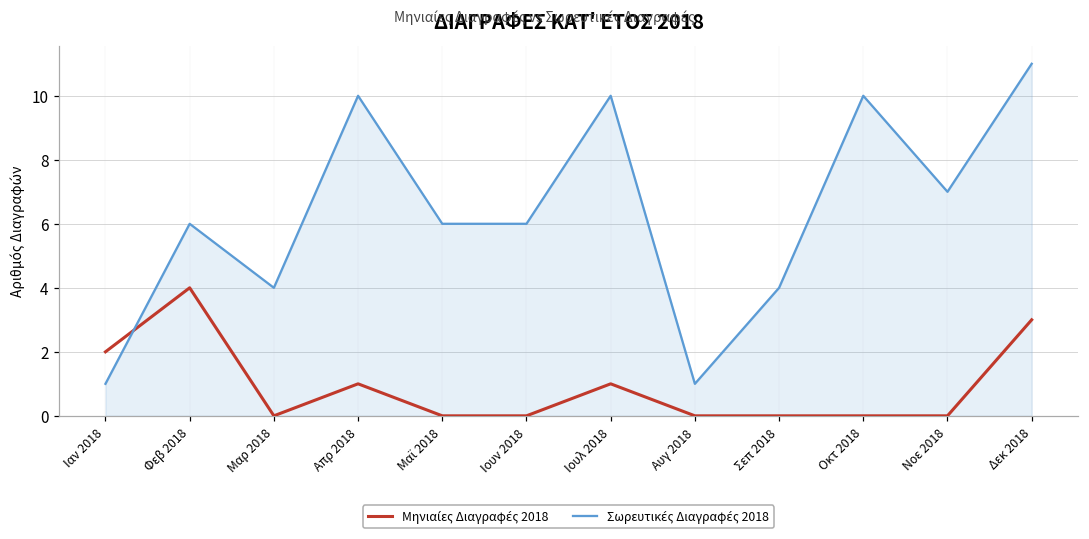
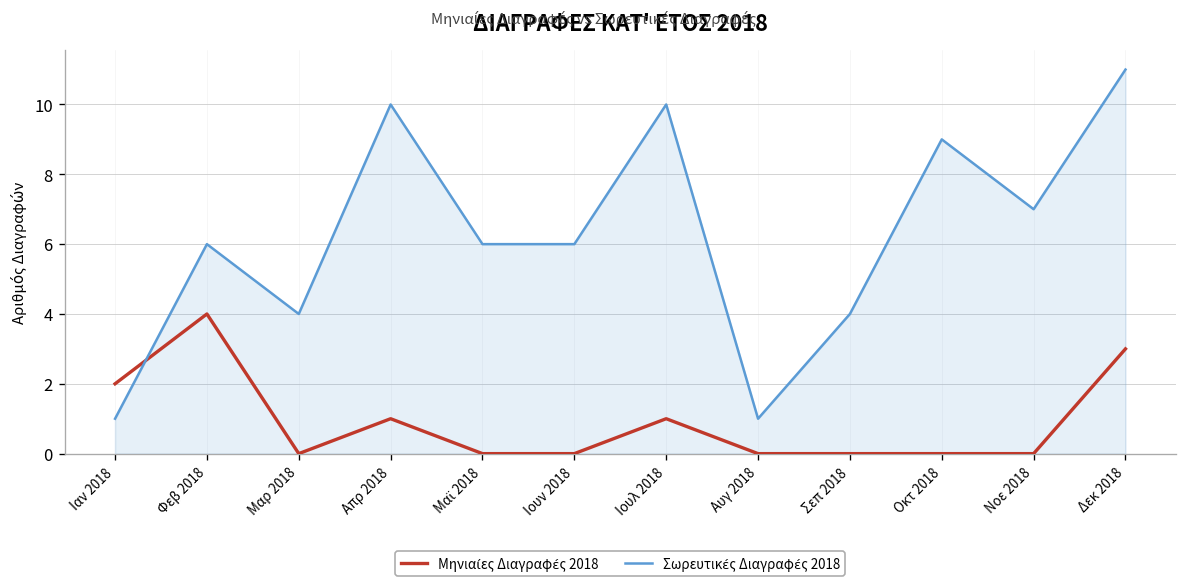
  {
    "Μηνιαίες Διαγραφές 2018": {
      "Ιαν 2018": 2,
      "Φεβ 2018": 4,
      "Μαρ 2018": 0,
      "Απρ 2018": 1,
      "Μαϊ 2018": 0,
      "Ιουν 2018": 0,
      "Ιουλ 2018": 1,
      "Αυγ 2018": 0,
      "Σεπ 2018": 0,
      "Οκτ 2018": 0,
      "Νοε 2018": 0,
      "Δεκ 2018": 3
    },
    "Σωρευτικές Διαγραφές 2018": {
      "Ιαν 2018": 1,
      "Φεβ 2018": 6,
      "Μαρ 2018": 4,
      "Απρ 2018": 10,
      "Μαϊ 2018": 6,
      "Ιουν 2018": 6,
      "Ιουλ 2018": 10,
      "Αυγ 2018": 1,
      "Σεπ 2018": 4,
-     "Οκτ 2018": 10,
+     "Οκτ 2018": 9,
      "Νοε 2018": 7,
      "Δεκ 2018": 11
    }
  }
